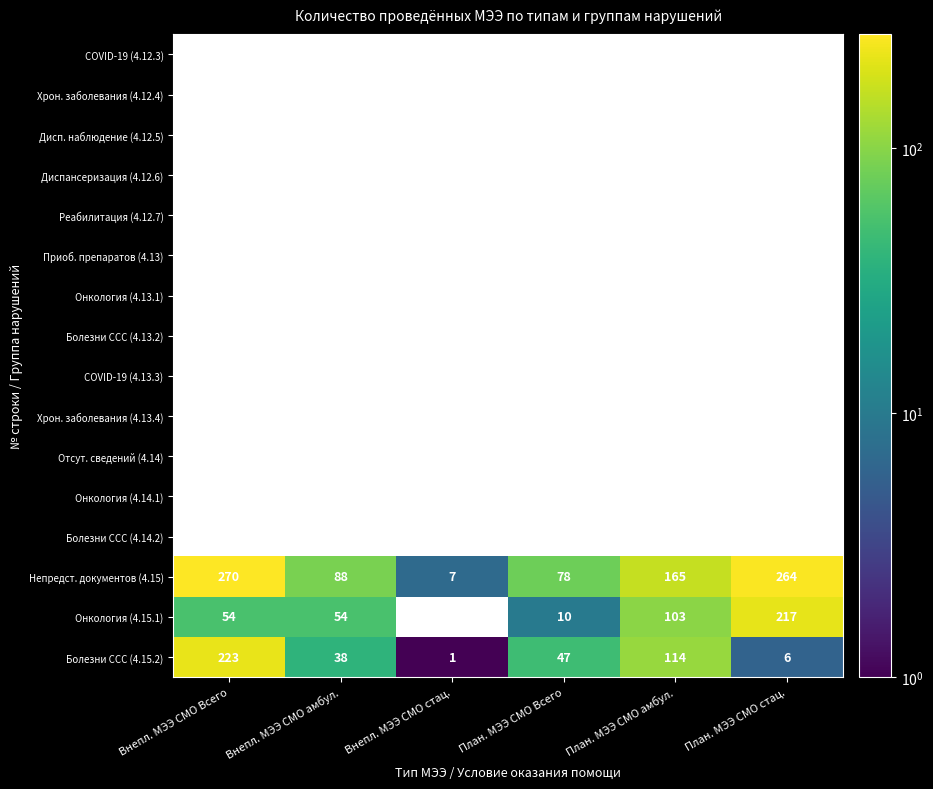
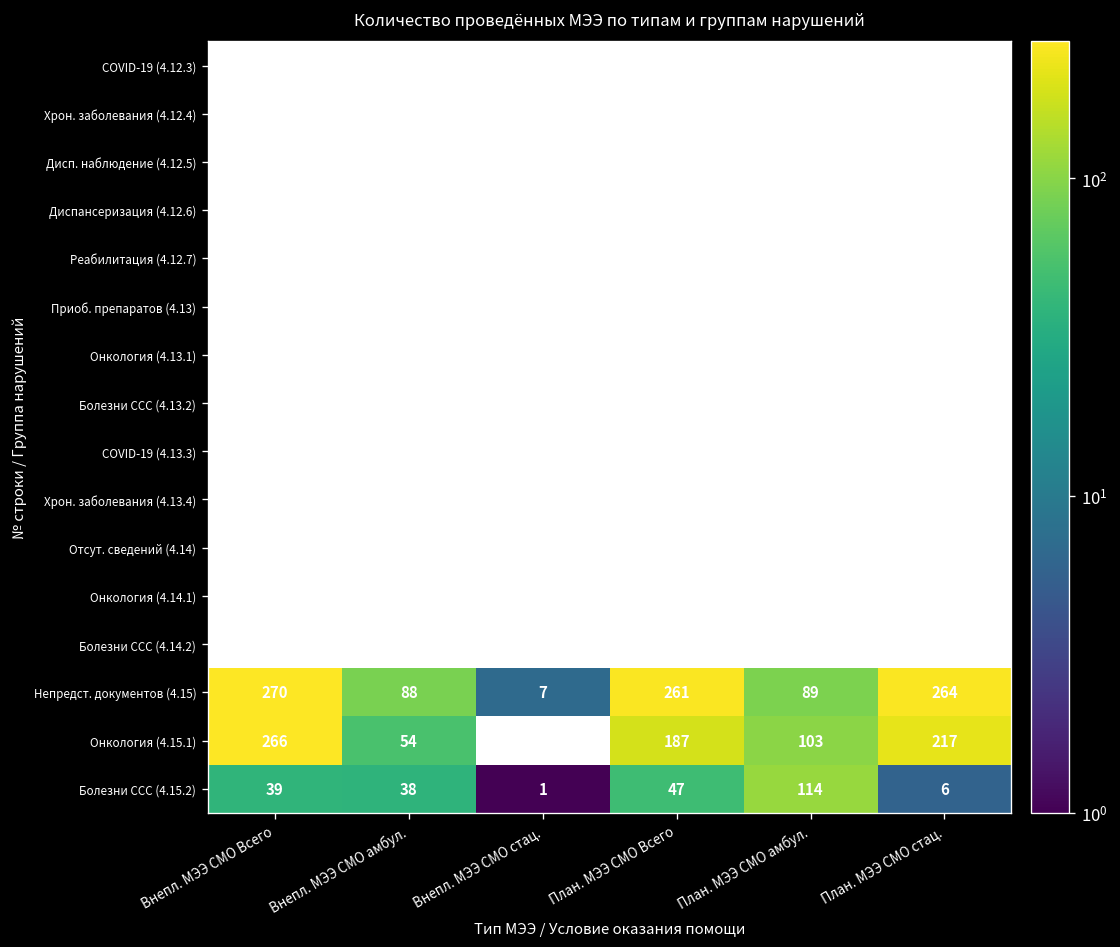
  {
    "Непредст. документов (4.15)": {
      "Внепл. МЭЭ СМО Всего": 270,
      "Внепл. МЭЭ СМО амбул.": 88,
      "Внепл. МЭЭ СМО стац.": 7,
-     "План. МЭЭ СМО Всего": 78,
-     "План. МЭЭ СМО амбул.": 165,
+     "План. МЭЭ СМО Всего": 261,
+     "План. МЭЭ СМО амбул.": 89,
      "План. МЭЭ СМО стац.": 264
    },
    "Онкология (4.15.1)": {
-     "Внепл. МЭЭ СМО Всего": 54,
+     "Внепл. МЭЭ СМО Всего": 266,
      "Внепл. МЭЭ СМО амбул.": 54,
-     "План. МЭЭ СМО Всего": 10,
+     "План. МЭЭ СМО Всего": 187,
      "План. МЭЭ СМО амбул.": 103,
      "План. МЭЭ СМО стац.": 217
    },
    "Болезни ССС (4.15.2)": {
-     "Внепл. МЭЭ СМО Всего": 223,
+     "Внепл. МЭЭ СМО Всего": 39,
      "Внепл. МЭЭ СМО амбул.": 38,
      "Внепл. МЭЭ СМО стац.": 1,
      "План. МЭЭ СМО Всего": 47,
      "План. МЭЭ СМО амбул.": 114,
      "План. МЭЭ СМО стац.": 6
    }
  }
